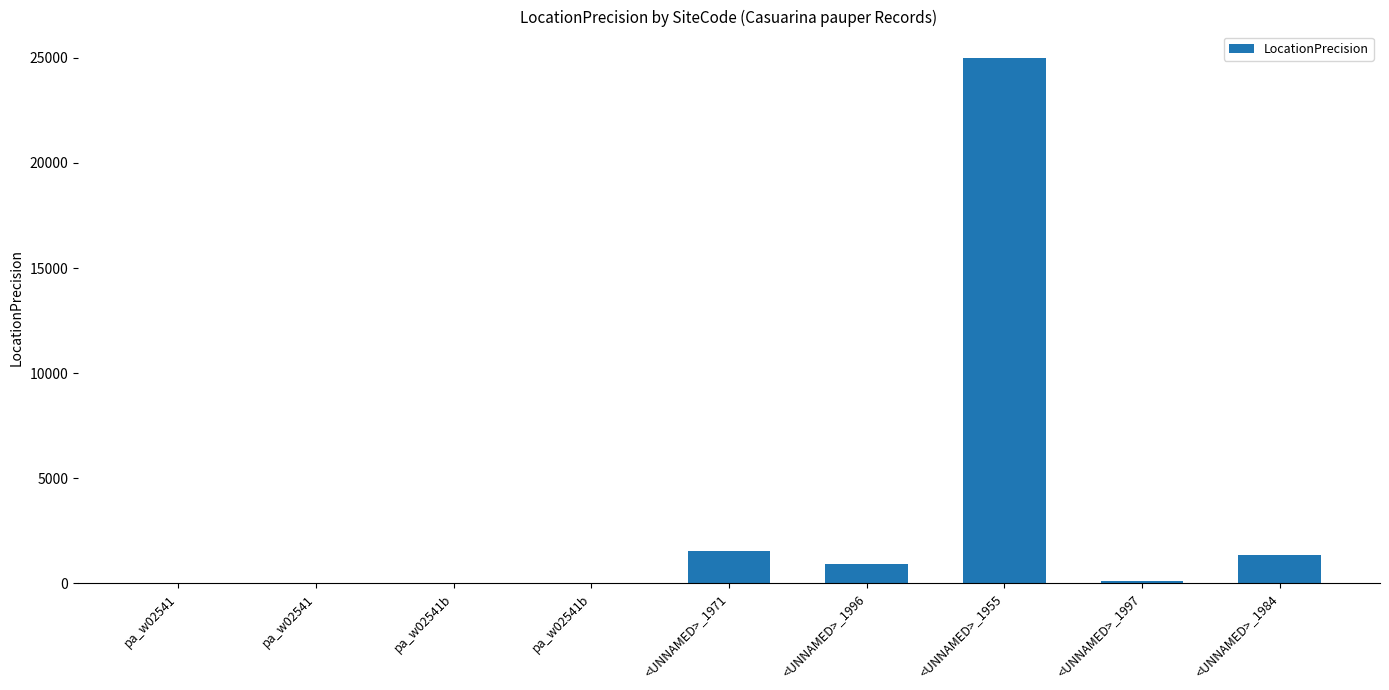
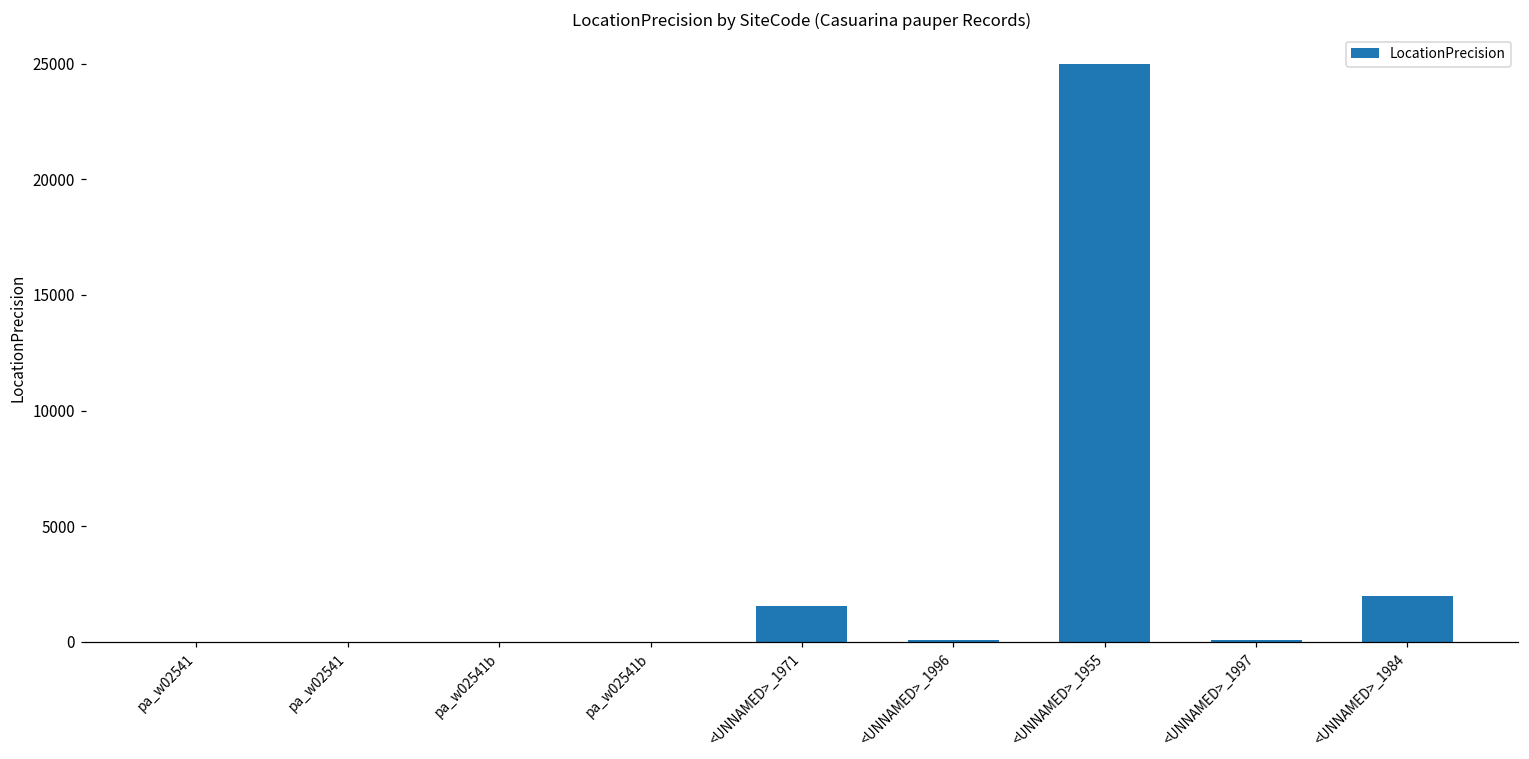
  {
    "<UNNAMED>_1971": 1500,
-   "<UNNAMED>_1996": 900,
+   "<UNNAMED>_1996": 100,
    "<UNNAMED>_1955": 25000,
-   "<UNNAMED>_1984": 1400
+   "<UNNAMED>_1984": 2000
  }
